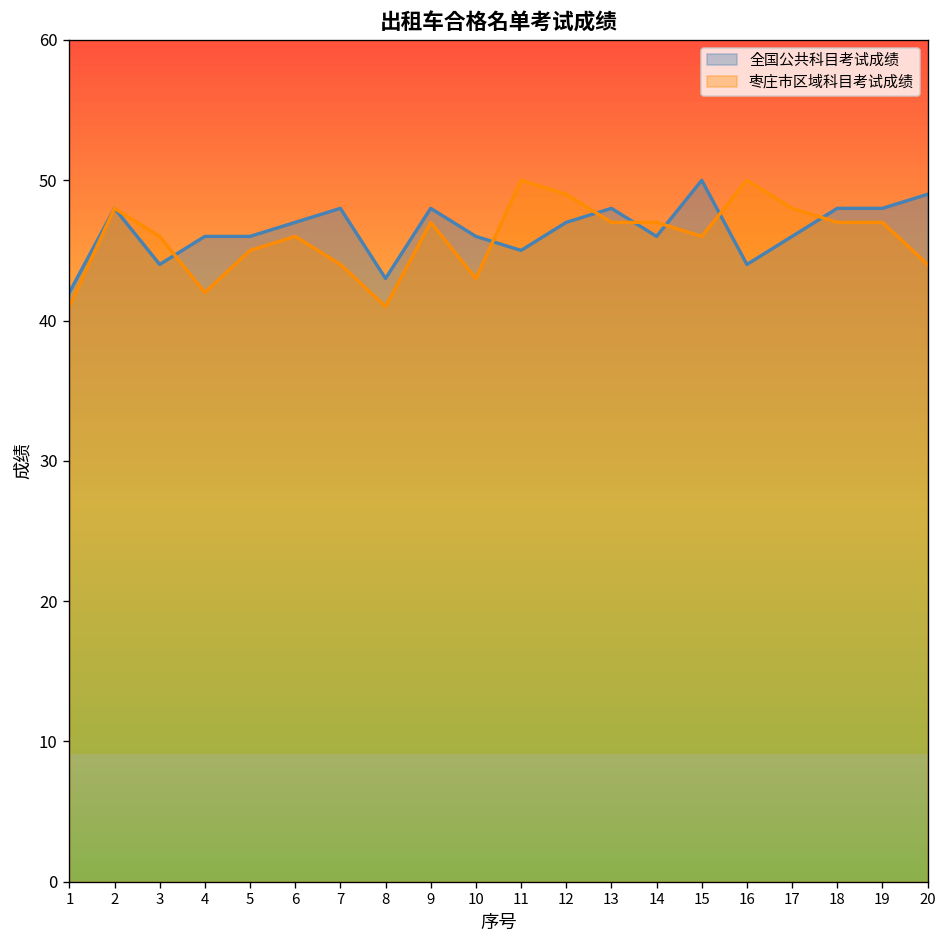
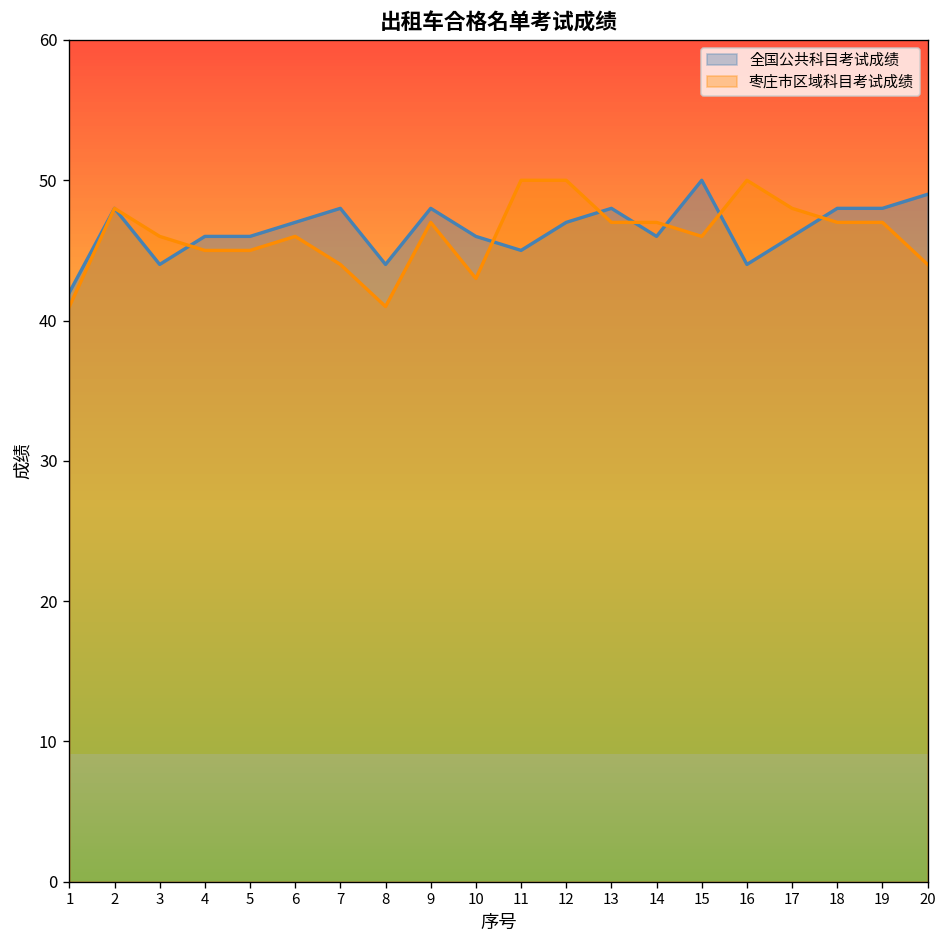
  {
    "全国公共科目考试成绩": {
      "1": 42,
      "3": 44,
      "4": 46,
      "5": 46,
      "6": 47,
      "7": 48,
-     "8": 43,
+     "8": 44,
      "9": 48,
      "10": 46,
      "11": 45,
      "12": 47,
      "13": 48,
      "14": 46,
      "15": 50,
      "16": 44,
      "17": 46,
      "18": 48,
      "19": 48,
      "20": 49
    },
    "枣庄市区域科目考试成绩": {
      "1": 41,
      "3": 46,
-     "4": 42,
+     "4": 45,
      "5": 45,
      "6": 46,
      "7": 44,
      "8": 41,
      "9": 47,
      "10": 43,
      "11": 50,
-     "12": 49,
+     "12": 50,
      "13": 47,
      "14": 47,
      "15": 46,
      "16": 50,
      "17": 48,
      "18": 47,
      "19": 47,
      "20": 44
    }
  }
